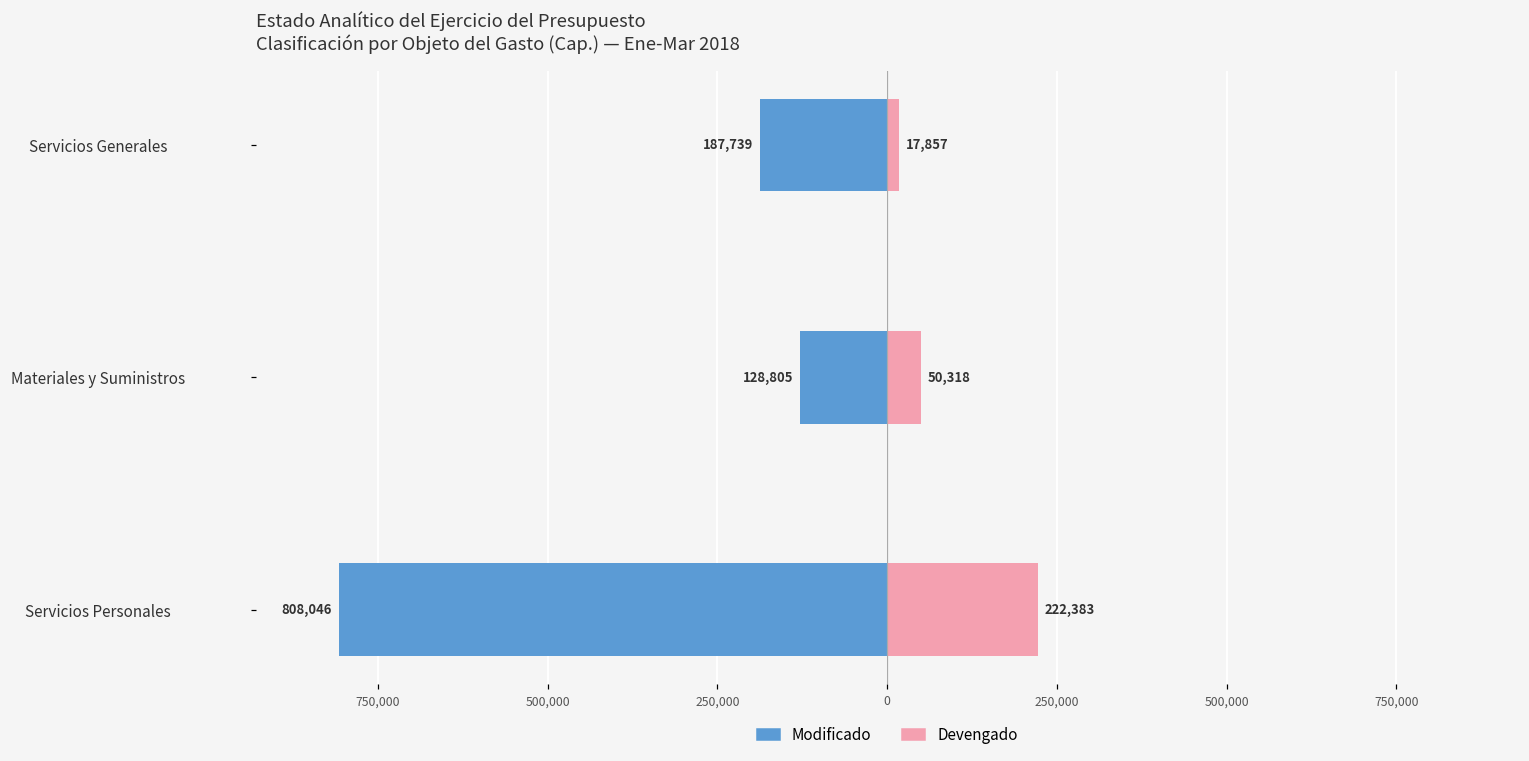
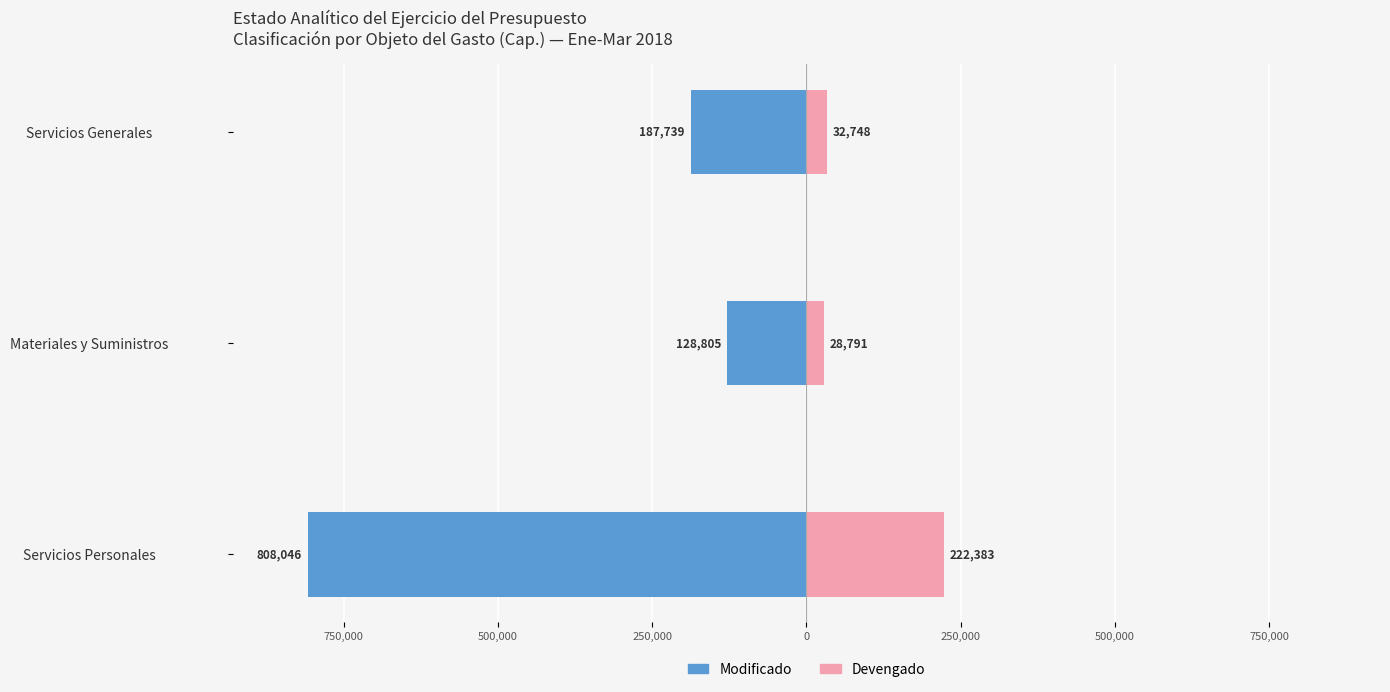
  {
    "Devengado": {
-     "Servicios Generales": "17,857",
-     "Materiales y Suministros": "50,318",
+     "Servicios Generales": "32,748",
+     "Materiales y Suministros": "28,791",
      "Servicios Personales": "222,383"
    }
  }
